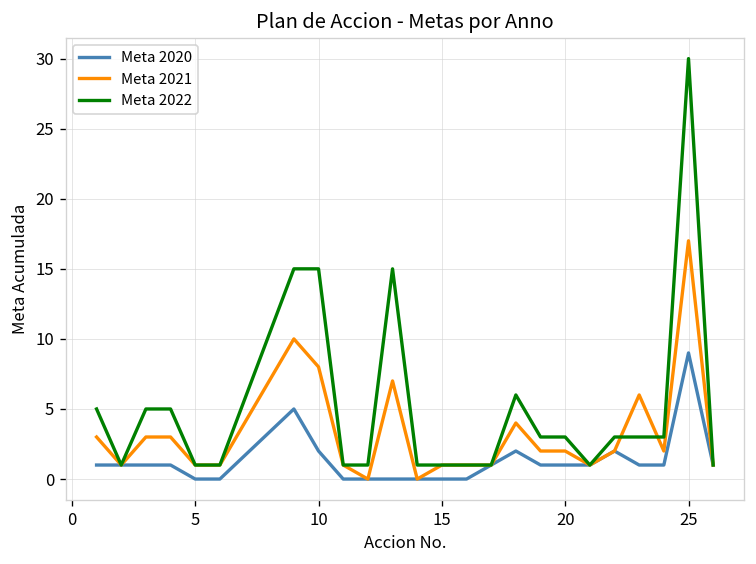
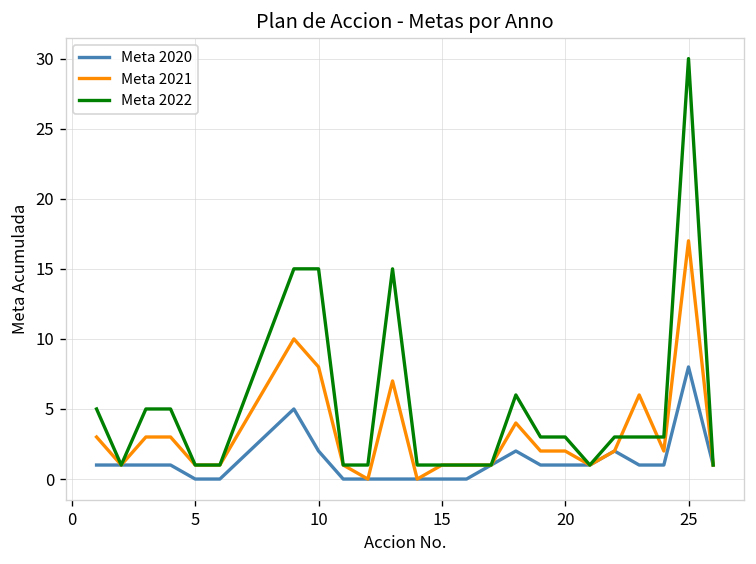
  {
    "Meta 2020": {
      "5": 0,
      "10": 2,
      "15": 0,
      "20": 1,
-     "25": 9
+     "25": 8
    },
    "Meta 2021": {
      "10": 8,
      "20": 2,
      "25": 17
    },
    "Meta 2022": {
      "10": 15,
      "20": 3,
      "25": 30
    }
  }
